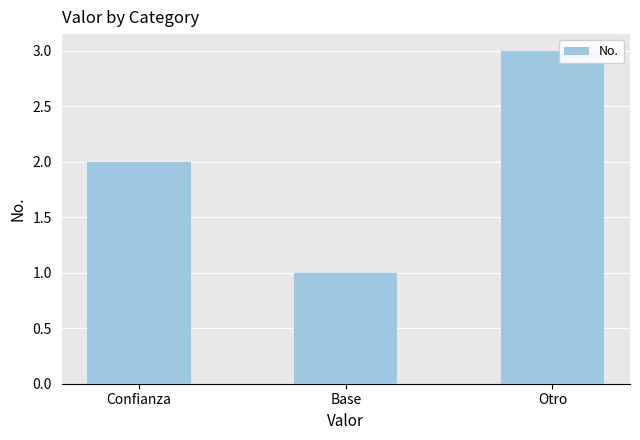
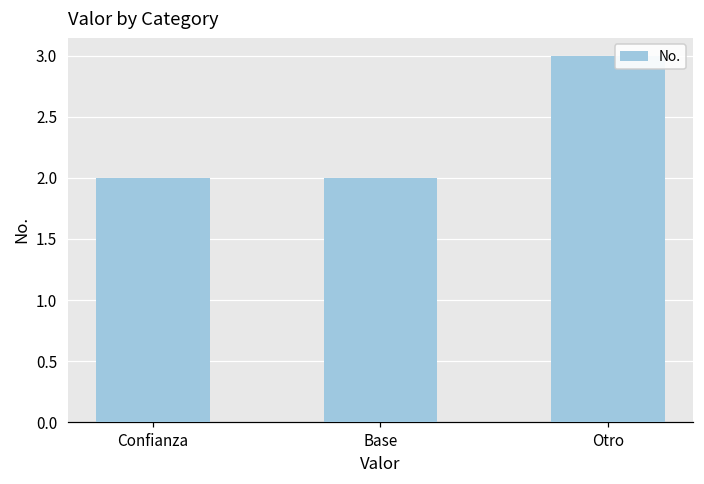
  {
    "Confianza": 2,
-   "Base": 1,
+   "Base": 2,
    "Otro": 3
  }
